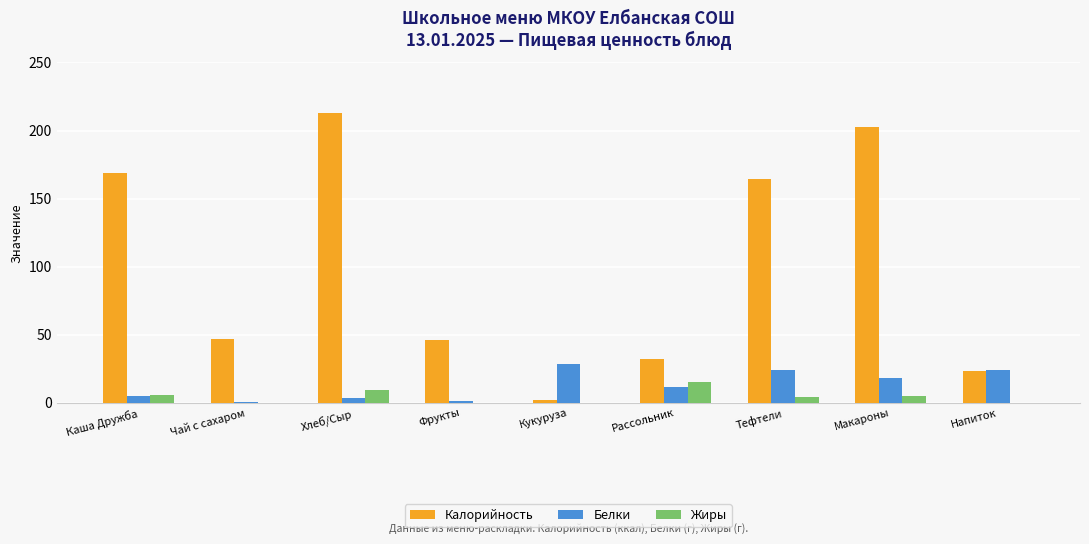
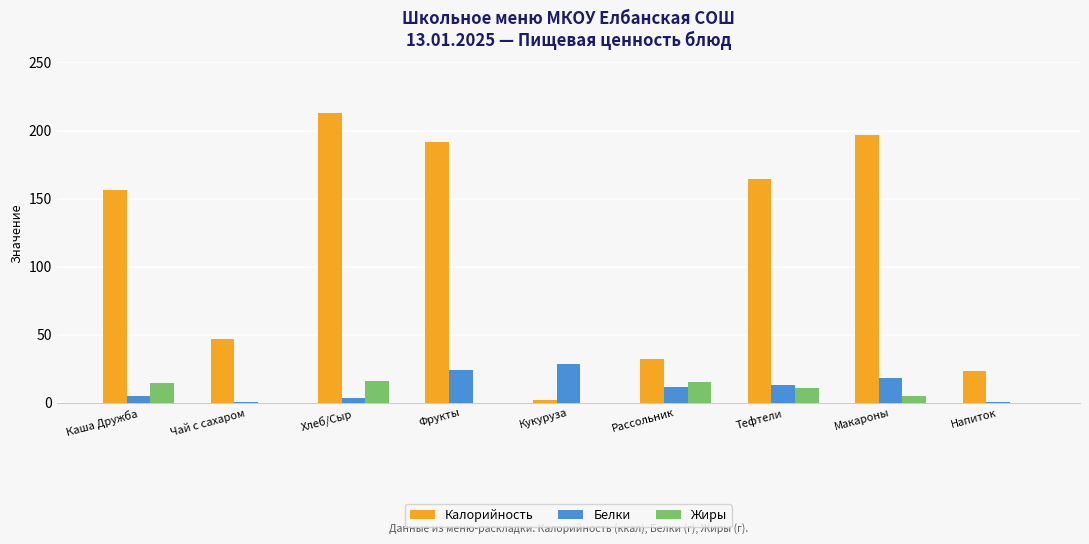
  {
    "Калорийность": {
-     "Каша Дружба": 169,
+     "Каша Дружба": 156,
      "Чай с сахаром": 47,
      "Хлеб/Сыр": 213,
-     "Фрукты": 46,
+     "Фрукты": 191,
      "Кукуруза": 2,
      "Рассольник": 32,
      "Тефтели": 164,
-     "Макароны": 203,
+     "Макароны": 197,
      "Напиток": 23
    },
    "Белки": {
      "Каша Дружба": 5,
      "Хлеб/Сыр": 3,
-     "Фрукты": 1,
+     "Фрукты": 24,
      "Кукуруза": 28,
      "Рассольник": 12,
-     "Тефтели": 24,
+     "Тефтели": 13,
      "Макароны": 18,
-     "Напиток": 24
+     "Напиток": 0
    },
    "Жиры": {
-     "Каша Дружба": 6,
+     "Каша Дружба": 15,
      "Чай с сахаром": 0,
-     "Хлеб/Сыр": 9,
+     "Хлеб/Сыр": 16,
      "Фрукты": 0,
      "Кукуруза": 0,
      "Рассольник": 15,
-     "Тефтели": 4,
+     "Тефтели": 11,
      "Макароны": 5,
      "Напиток": 0
    }
  }
